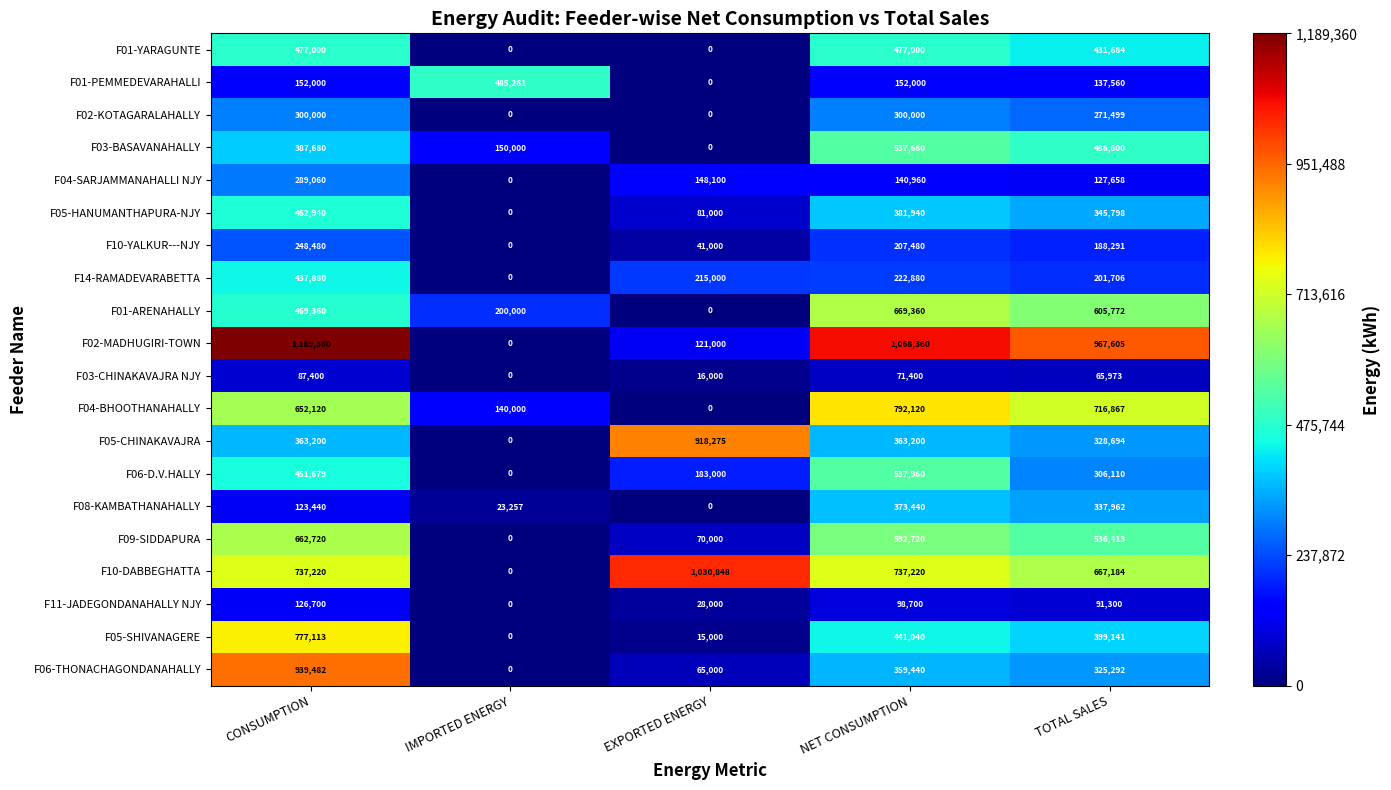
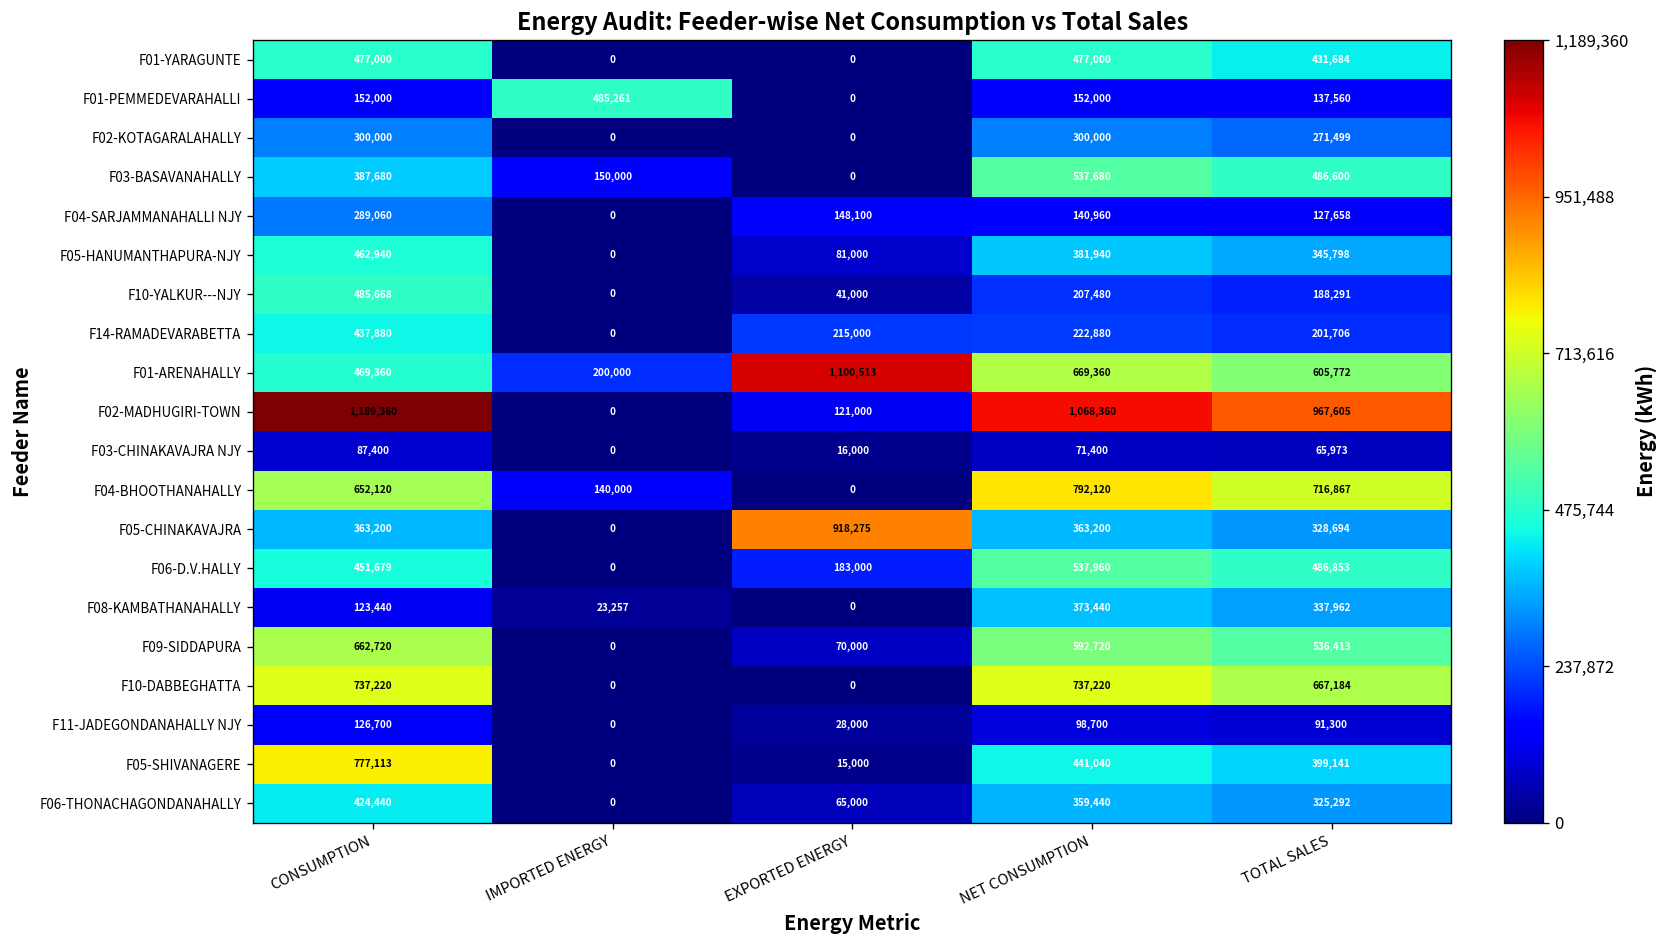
  {
    "F01-YARAGUNTE": {
      "CONSUMPTION": "477,000",
      "IMPORTED ENERGY": "0",
      "EXPORTED ENERGY": "0",
      "NET CONSUMPTION": "477,000",
      "TOTAL SALES": "431,684"
    },
    "F01-PEMMEDEVARAHALLI": {
      "CONSUMPTION": "152,000",
      "IMPORTED ENERGY": "485,261",
      "EXPORTED ENERGY": "0",
      "NET CONSUMPTION": "152,000",
      "TOTAL SALES": "137,560"
    },
    "F02-KOTAGARALAHALLY": {
      "CONSUMPTION": "300,000",
      "IMPORTED ENERGY": "0",
      "EXPORTED ENERGY": "0",
      "NET CONSUMPTION": "300,000",
      "TOTAL SALES": "271,499"
    },
    "F03-BASAVANAHALLY": {
      "CONSUMPTION": "387,680",
      "IMPORTED ENERGY": "150,000",
      "EXPORTED ENERGY": "0",
      "NET CONSUMPTION": "537,680",
      "TOTAL SALES": "486,600"
    },
    "F04-SARJAMMANAHALLI NJY": {
      "CONSUMPTION": "289,060",
      "IMPORTED ENERGY": "0",
      "EXPORTED ENERGY": "148,100",
      "NET CONSUMPTION": "140,960",
      "TOTAL SALES": "127,658"
    },
    "F05-HANUMANTHAPURA-NJY": {
      "CONSUMPTION": "462,940",
      "IMPORTED ENERGY": "0",
      "EXPORTED ENERGY": "81,000",
      "NET CONSUMPTION": "381,940",
      "TOTAL SALES": "345,798"
    },
    "F10-YALKUR---NJY": {
-     "CONSUMPTION": "248,480",
+     "CONSUMPTION": "485,668",
      "IMPORTED ENERGY": "0",
      "EXPORTED ENERGY": "41,000",
      "NET CONSUMPTION": "207,480",
      "TOTAL SALES": "188,291"
    },
    "F14-RAMADEVARABETTA": {
      "CONSUMPTION": "437,880",
      "IMPORTED ENERGY": "0",
      "EXPORTED ENERGY": "215,000",
      "NET CONSUMPTION": "222,880",
      "TOTAL SALES": "201,706"
    },
    "F01-ARENAHALLY": {
      "CONSUMPTION": "469,360",
      "IMPORTED ENERGY": "200,000",
-     "EXPORTED ENERGY": "0",
+     "EXPORTED ENERGY": "1,100,513",
      "NET CONSUMPTION": "669,360",
      "TOTAL SALES": "605,772"
    },
    "F02-MADHUGIRI-TOWN": {
      "CONSUMPTION": "1,189,360",
      "IMPORTED ENERGY": "0",
      "EXPORTED ENERGY": "121,000",
      "NET CONSUMPTION": "1,068,360",
      "TOTAL SALES": "967,605"
    },
    "F03-CHINAKAVAJRA NJY": {
      "CONSUMPTION": "87,400",
      "IMPORTED ENERGY": "0",
      "EXPORTED ENERGY": "16,000",
      "NET CONSUMPTION": "71,400",
      "TOTAL SALES": "65,973"
    },
    "F04-BHOOTHANAHALLY": {
      "CONSUMPTION": "652,120",
      "IMPORTED ENERGY": "140,000",
      "EXPORTED ENERGY": "0",
      "NET CONSUMPTION": "792,120",
      "TOTAL SALES": "716,867"
    },
    "F05-CHINAKAVAJRA": {
      "CONSUMPTION": "363,200",
      "IMPORTED ENERGY": "0",
      "EXPORTED ENERGY": "918,275",
      "NET CONSUMPTION": "363,200",
      "TOTAL SALES": "328,694"
    },
    "F06-D.V.HALLY": {
      "CONSUMPTION": "451,679",
      "IMPORTED ENERGY": "0",
      "EXPORTED ENERGY": "183,000",
      "NET CONSUMPTION": "537,960",
-     "TOTAL SALES": "306,110"
+     "TOTAL SALES": "486,853"
    },
    "F08-KAMBATHANAHALLY": {
      "CONSUMPTION": "123,440",
      "IMPORTED ENERGY": "23,257",
      "EXPORTED ENERGY": "0",
      "NET CONSUMPTION": "373,440",
      "TOTAL SALES": "337,962"
    },
    "F09-SIDDAPURA": {
      "CONSUMPTION": "662,720",
      "IMPORTED ENERGY": "0",
      "EXPORTED ENERGY": "70,000",
      "NET CONSUMPTION": "592,720",
      "TOTAL SALES": "536,413"
    },
    "F10-DABBEGHATTA": {
      "CONSUMPTION": "737,220",
      "IMPORTED ENERGY": "0",
-     "EXPORTED ENERGY": "1,030,848",
+     "EXPORTED ENERGY": "0",
      "NET CONSUMPTION": "737,220",
      "TOTAL SALES": "667,184"
    },
    "F11-JADEGONDANAHALLY NJY": {
      "CONSUMPTION": "126,700",
      "IMPORTED ENERGY": "0",
      "EXPORTED ENERGY": "28,000",
      "NET CONSUMPTION": "98,700",
      "TOTAL SALES": "91,300"
    },
    "F05-SHIVANAGERE": {
      "CONSUMPTION": "777,113",
      "IMPORTED ENERGY": "0",
      "EXPORTED ENERGY": "15,000",
      "NET CONSUMPTION": "441,040",
      "TOTAL SALES": "399,141"
    },
    "F06-THONACHAGONDANAHALLY": {
-     "CONSUMPTION": "939,482",
+     "CONSUMPTION": "424,440",
      "IMPORTED ENERGY": "0",
      "EXPORTED ENERGY": "65,000",
      "NET CONSUMPTION": "359,440",
      "TOTAL SALES": "325,292"
    }
  }
